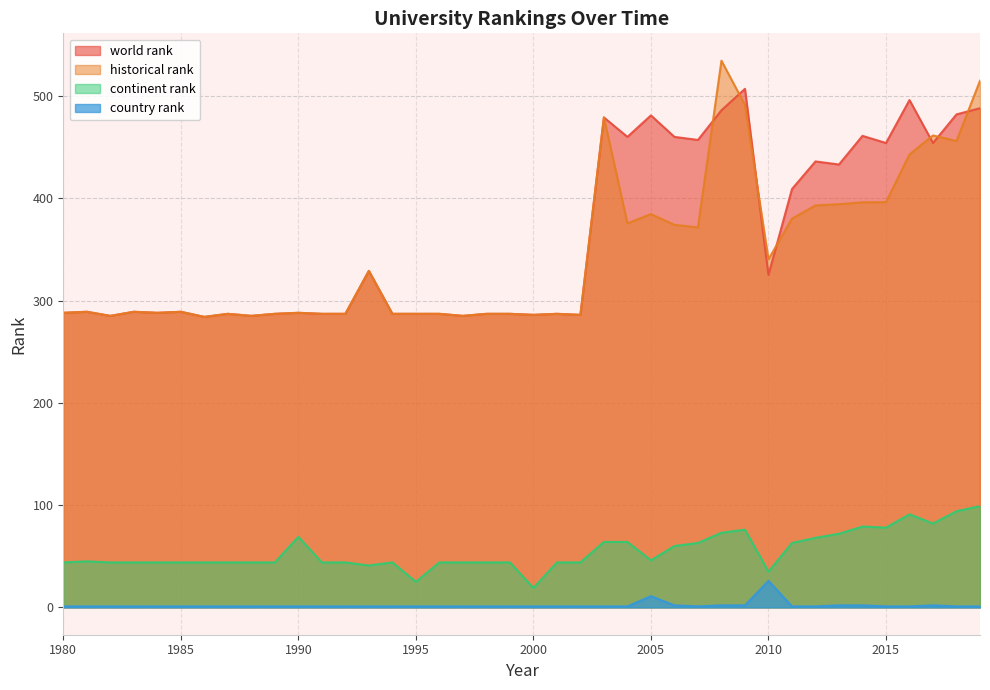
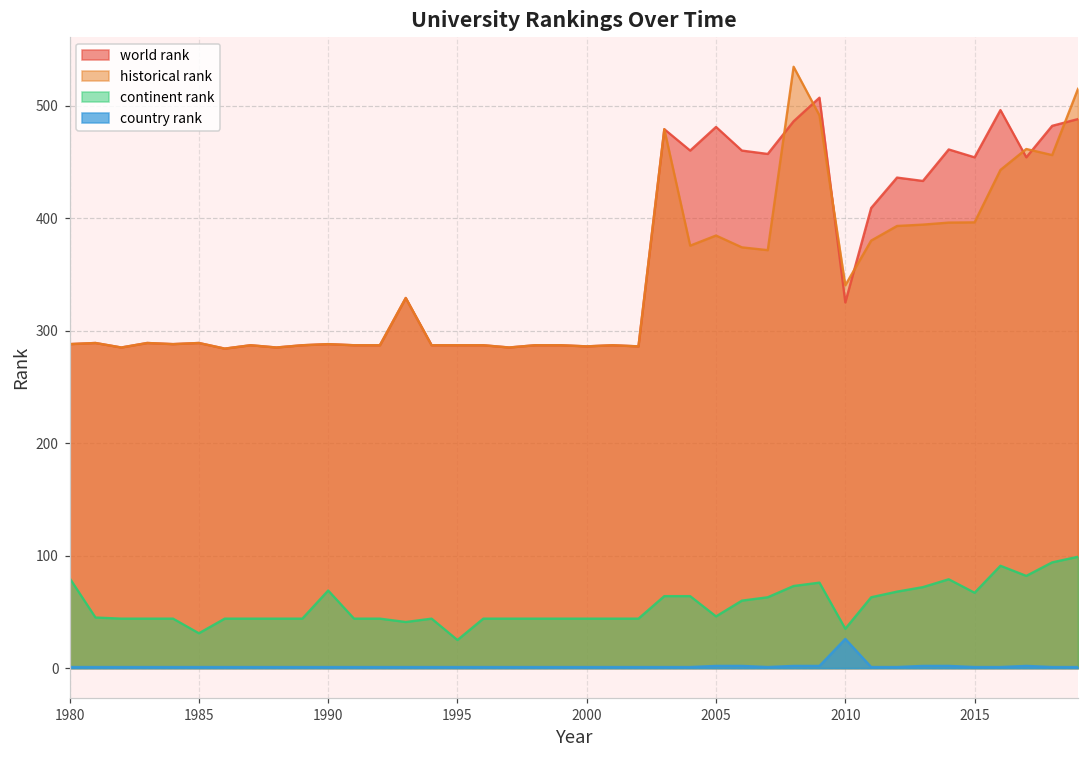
  {
    "continent rank": {
-     "1980": 44,
-     "1985": 44,
+     "1980": 80,
+     "1985": 31,
      "1990": 69,
      "1995": 25,
-     "2000": 19,
+     "2000": 44,
      "2005": 46,
      "2010": 35,
-     "2015": 78
+     "2015": 67
    },
    "country rank": {
      "1980": 1,
      "1985": 1,
      "1990": 1,
      "1995": 1,
      "2000": 1,
-     "2005": 11,
+     "2005": 2,
      "2010": 26,
      "2015": 1
    }
  }
